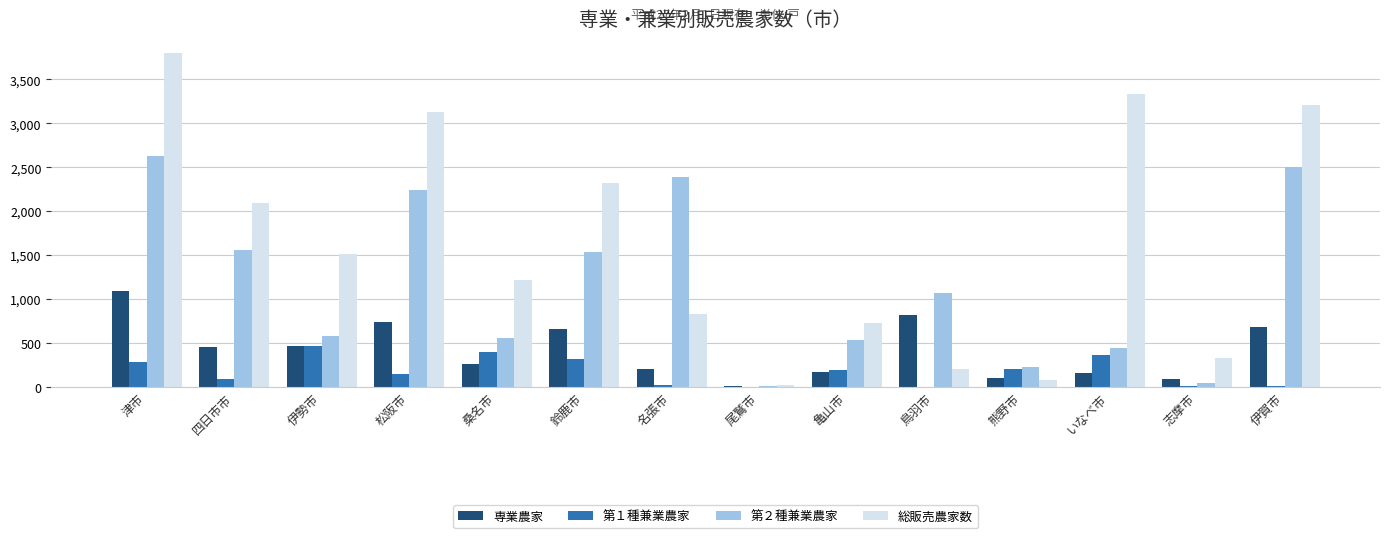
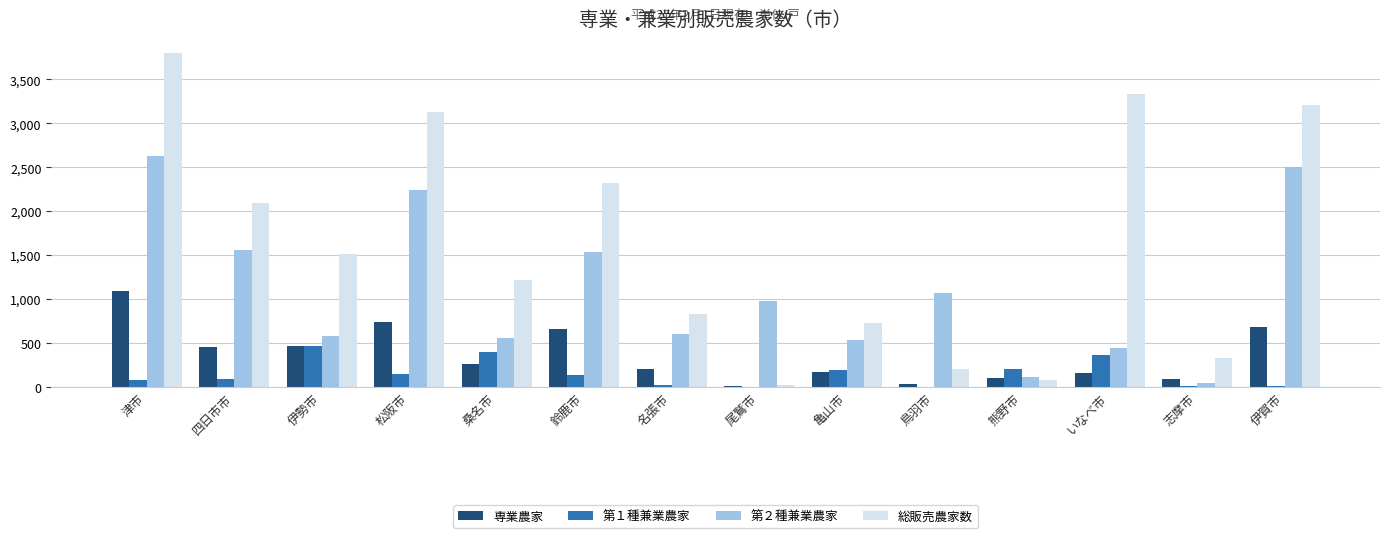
  {
    "専業農家": {
      "津市": "1,100",
      "四日市市": "500",
      "伊勢市": "500",
      "松阪市": "700",
      "桑名市": "300",
      "鈴鹿市": "700",
      "名張市": "200",
      "亀山市": "200",
-     "鳥羽市": "800",
+     "鳥羽市": "0",
      "熊野市": "100",
      "いなべ市": "200",
      "志摩市": "100",
      "伊賀市": "700"
    },
    "第１種兼業農家": {
-     "津市": "300",
+     "津市": "100",
      "四日市市": "100",
      "伊勢市": "500",
      "松阪市": "100",
      "桑名市": "400",
-     "鈴鹿市": "300",
+     "鈴鹿市": "100",
      "亀山市": "200",
      "熊野市": "200",
      "いなべ市": "400"
    },
    "第２種兼業農家": {
      "津市": "2,600",
      "四日市市": "1,600",
      "伊勢市": "600",
      "松阪市": "2,200",
      "桑名市": "600",
      "鈴鹿市": "1,500",
-     "名張市": "2,400",
-     "尾鷲市": "0",
+     "名張市": "600",
+     "尾鷲市": "1,000",
      "亀山市": "500",
      "鳥羽市": "1,100",
-     "熊野市": "200",
+     "熊野市": "100",
      "いなべ市": "400",
      "志摩市": "0",
      "伊賀市": "2,500"
    },
    "総販売農家数": {
      "津市": "3,800",
      "四日市市": "2,100",
      "伊勢市": "1,500",
      "松阪市": "3,100",
      "桑名市": "1,200",
      "鈴鹿市": "2,300",
      "名張市": "800",
      "亀山市": "700",
      "鳥羽市": "200",
      "熊野市": "100",
      "いなべ市": "3,300",
      "志摩市": "300",
      "伊賀市": "3,200"
    }
  }
